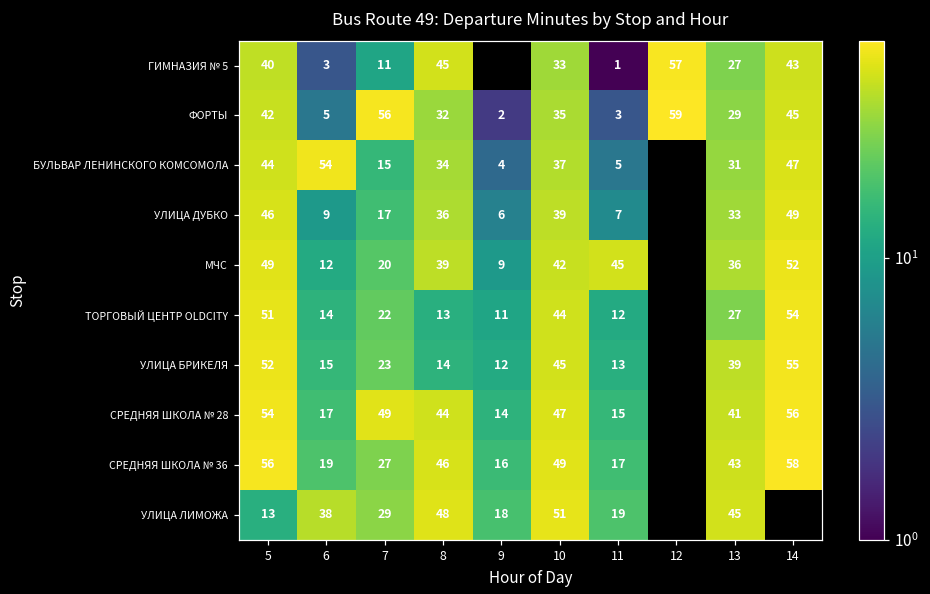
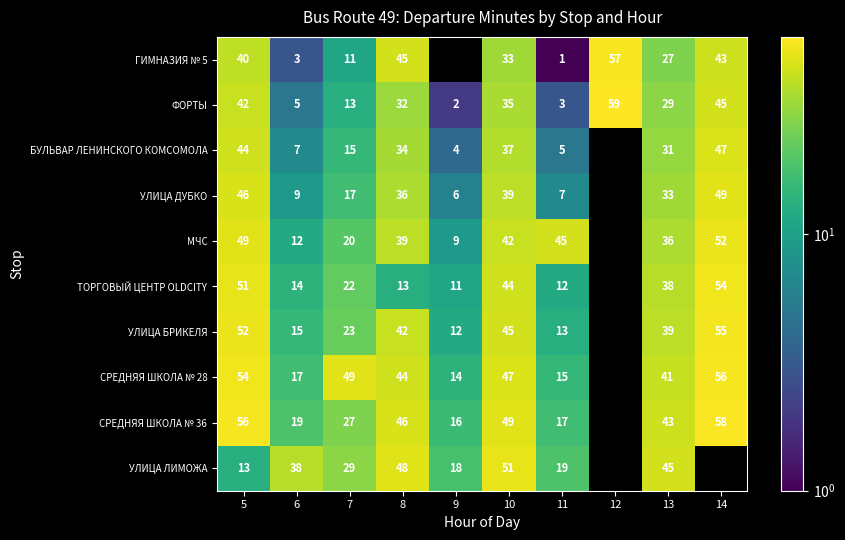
  {
    "ГИМНАЗИЯ № 5": {
      "5": 40,
      "6": 3,
      "7": 11,
      "8": 45,
      "10": 33,
      "11": 1,
      "12": 57,
      "13": 27,
      "14": 43
    },
    "ФОРТЫ": {
      "5": 42,
      "6": 5,
-     "7": 56,
+     "7": 13,
      "8": 32,
      "9": 2,
      "10": 35,
      "11": 3,
      "12": 59,
      "13": 29,
      "14": 45
    },
    "БУЛЬВАР ЛЕНИНСКОГО КОМСОМОЛА": {
      "5": 44,
-     "6": 54,
+     "6": 7,
      "7": 15,
      "8": 34,
      "9": 4,
      "10": 37,
      "11": 5,
      "13": 31,
      "14": 47
    },
    "УЛИЦА ДУБКО": {
      "5": 46,
      "6": 9,
      "7": 17,
      "8": 36,
      "9": 6,
      "10": 39,
      "11": 7,
      "13": 33,
      "14": 49
    },
    "МЧС": {
      "5": 49,
      "6": 12,
      "7": 20,
      "8": 39,
      "9": 9,
      "10": 42,
      "11": 45,
      "13": 36,
      "14": 52
    },
    "ТОРГОВЫЙ ЦЕНТР OLDCITY": {
      "5": 51,
      "6": 14,
      "7": 22,
      "8": 13,
      "9": 11,
      "10": 44,
      "11": 12,
-     "13": 27,
+     "13": 38,
      "14": 54
    },
    "УЛИЦА БРИКЕЛЯ": {
      "5": 52,
      "6": 15,
      "7": 23,
-     "8": 14,
+     "8": 42,
      "9": 12,
      "10": 45,
      "11": 13,
      "13": 39,
      "14": 55
    },
    "СРЕДНЯЯ ШКОЛА № 28": {
      "5": 54,
      "6": 17,
      "7": 49,
      "8": 44,
      "9": 14,
      "10": 47,
      "11": 15,
      "13": 41,
      "14": 56
    },
    "СРЕДНЯЯ ШКОЛА № 36": {
      "5": 56,
      "6": 19,
      "7": 27,
      "8": 46,
      "9": 16,
      "10": 49,
      "11": 17,
      "13": 43,
      "14": 58
    },
    "УЛИЦА ЛИМОЖА": {
      "5": 13,
      "6": 38,
      "7": 29,
      "8": 48,
      "9": 18,
      "10": 51,
      "11": 19,
      "13": 45
    }
  }
